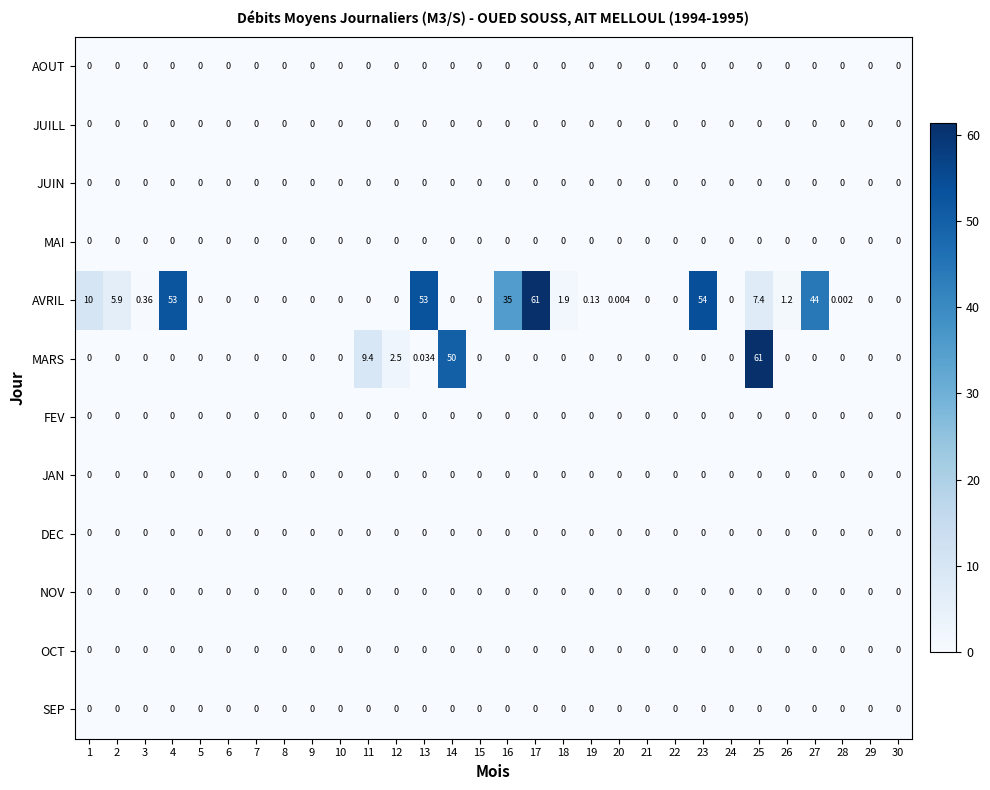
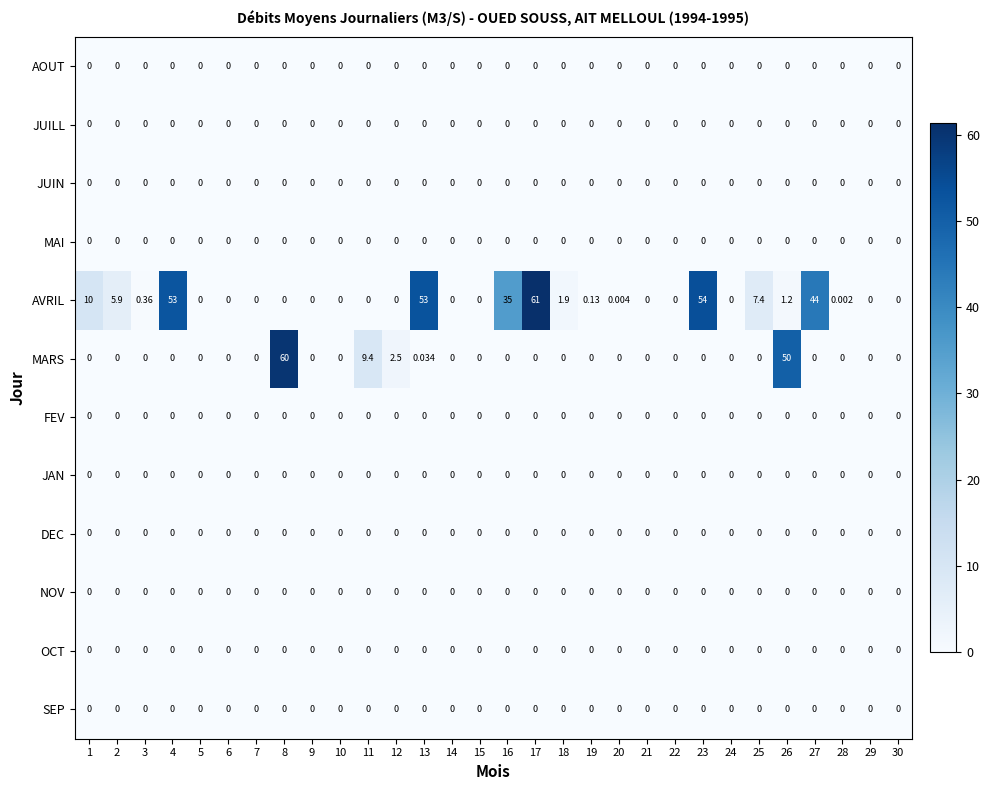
  {
    "MARS": {
      "1": 0,
      "2": 0,
      "3": 0,
      "4": 0,
      "5": 0,
      "6": 0,
      "7": 0,
-     "8": 0,
+     "8": 60,
      "9": 0,
      "10": 0,
      "11": 9.4,
      "12": 2.5,
      "13": 0.034,
-     "14": 50,
+     "14": 0,
      "15": 0,
      "16": 0,
      "17": 0,
      "18": 0,
      "19": 0,
      "20": 0,
      "21": 0,
      "22": 0,
      "23": 0,
      "24": 0,
-     "25": 61,
-     "26": 0,
+     "25": 0,
+     "26": 50,
      "27": 0,
      "28": 0,
      "29": 0,
      "30": 0
    }
  }
